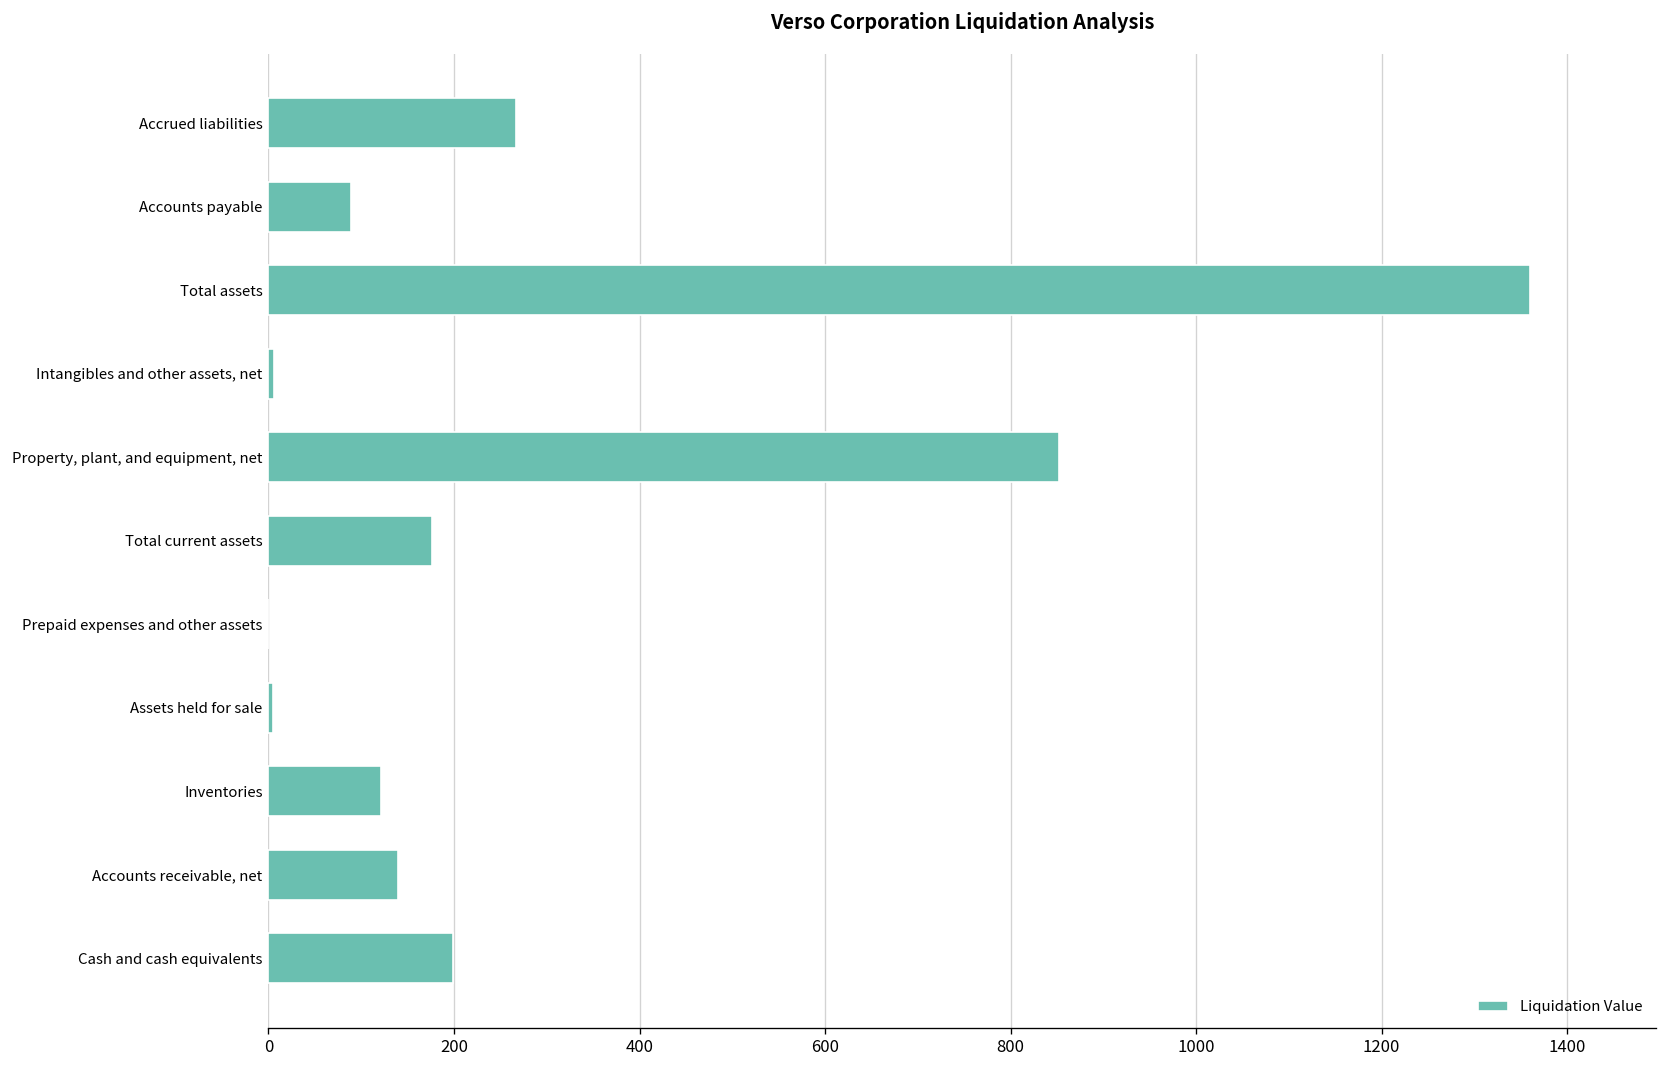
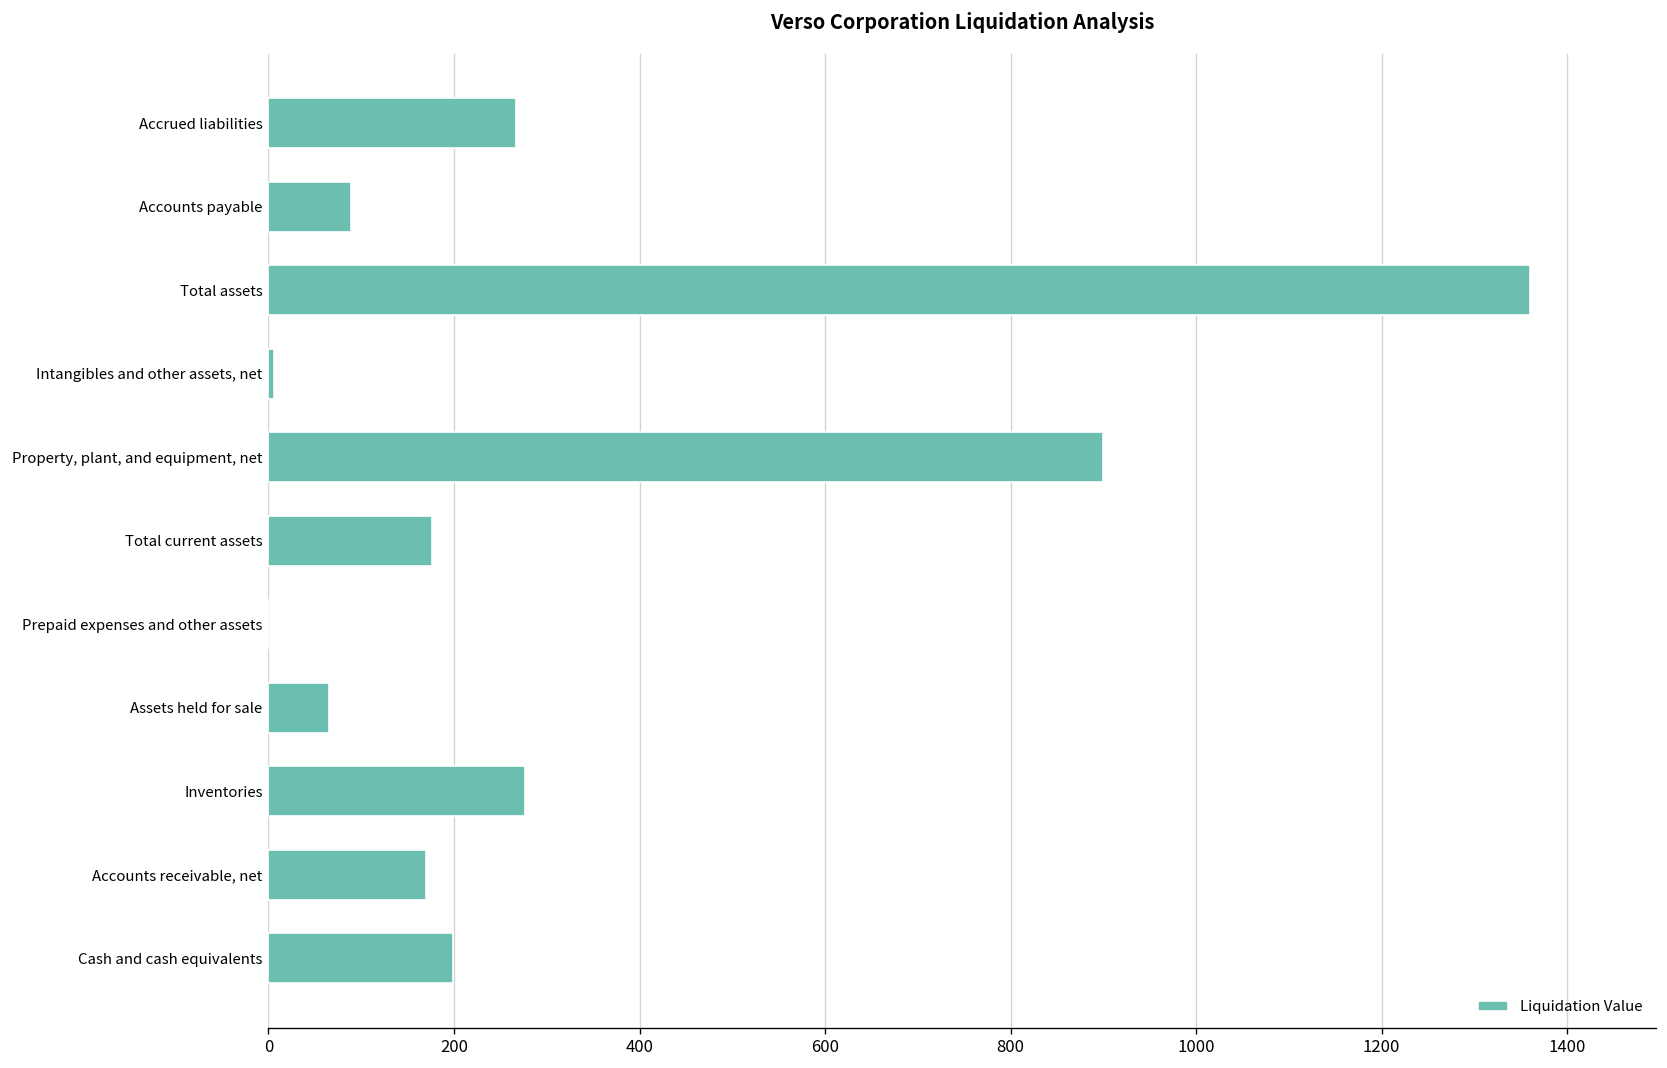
  {
    "Accrued liabilities": 270,
    "Accounts payable": 90,
    "Total assets": 1360,
    "Intangibles and other assets, net": 10,
-   "Property, plant, and equipment, net": 850,
+   "Property, plant, and equipment, net": 900,
    "Total current assets": 180,
    "Prepaid expenses and other assets": 0,
-   "Assets held for sale": 10,
-   "Inventories": 120,
-   "Accounts receivable, net": 140,
+   "Assets held for sale": 70,
+   "Inventories": 280,
+   "Accounts receivable, net": 170,
    "Cash and cash equivalents": 200
  }
